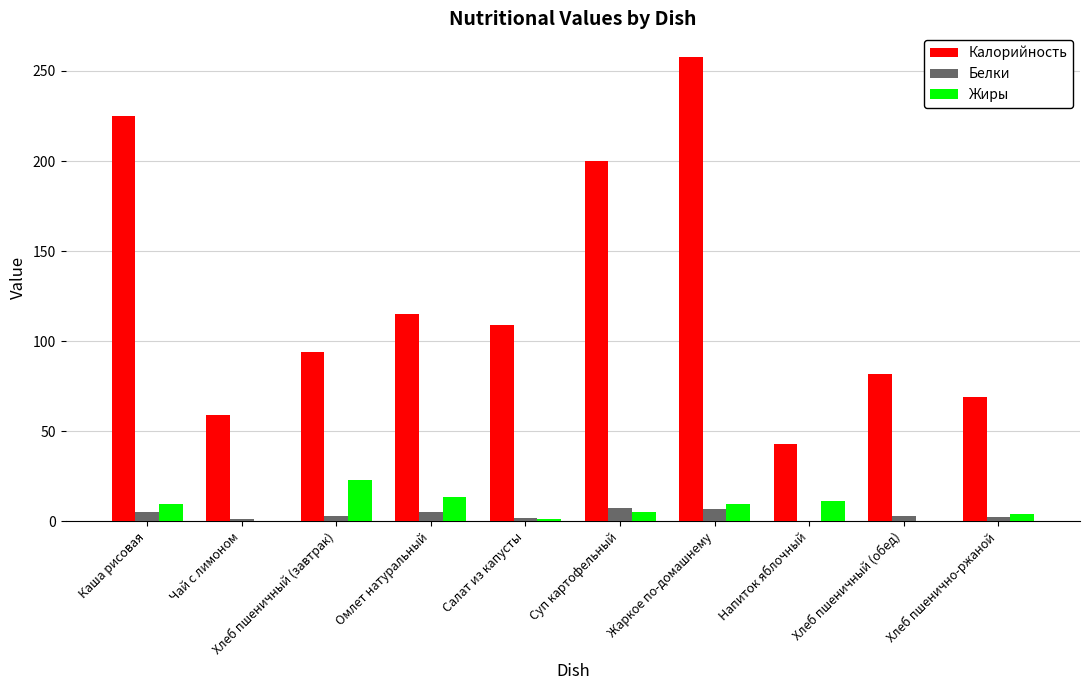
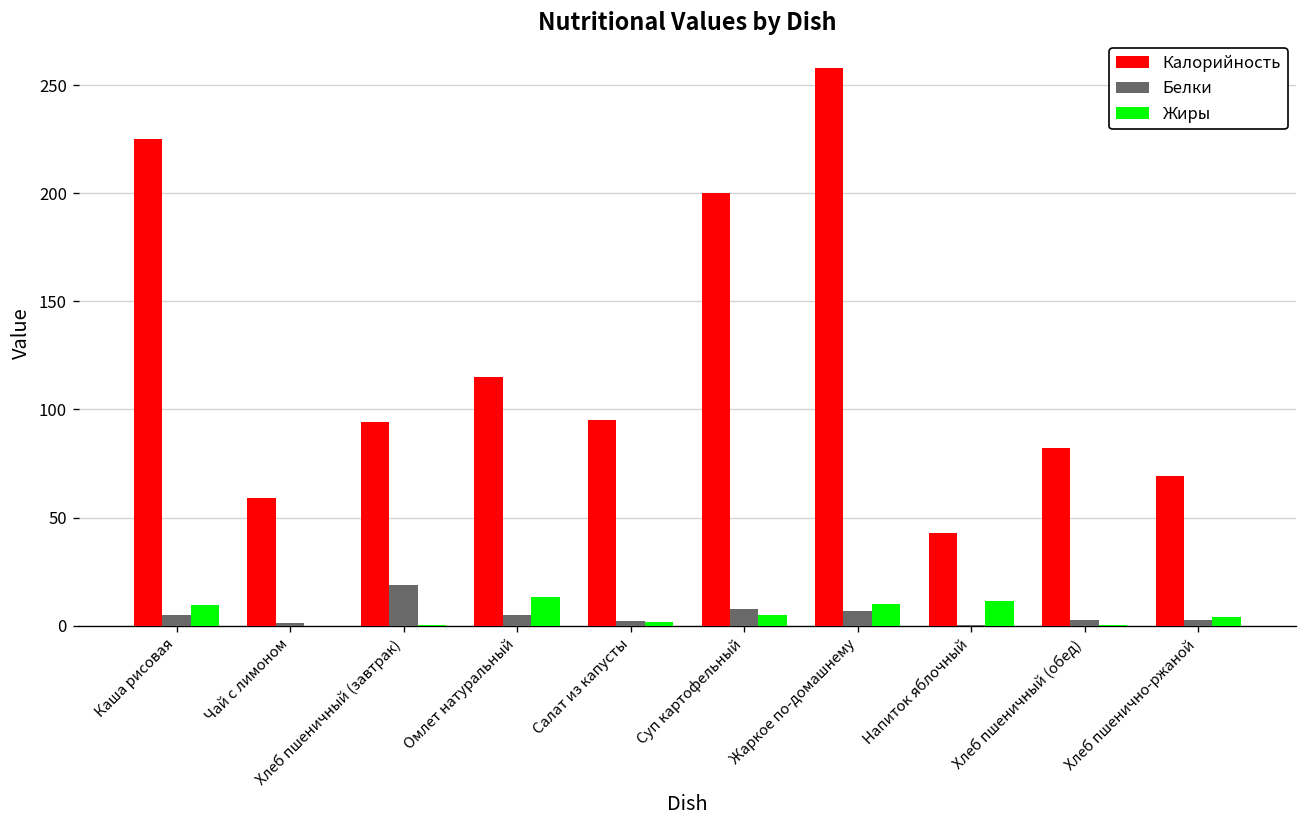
  {
    "Калорийность": {
      "Каша рисовая": 225,
      "Чай с лимоном": 59,
      "Хлеб пшеничный (завтрак)": 94,
      "Омлет натуральный": 115,
-     "Салат из капусты": 109,
+     "Салат из капусты": 95,
      "Суп картофельный": 200,
      "Жаркое по-домашнему": 258,
      "Напиток яблочный": 43,
      "Хлеб пшеничный (обед)": 82,
      "Хлеб пшенично-ржаной": 69
    },
    "Белки": {
      "Каша рисовая": 5,
-     "Хлеб пшеничный (завтрак)": 3,
+     "Хлеб пшеничный (завтрак)": 19,
      "Омлет натуральный": 5,
      "Салат из капусты": 2,
      "Суп картофельный": 8,
      "Жаркое по-домашнему": 7,
      "Хлеб пшеничный (обед)": 3,
      "Хлеб пшенично-ржаной": 2
    },
    "Жиры": {
      "Каша рисовая": 10,
-     "Хлеб пшеничный (завтрак)": 23,
+     "Хлеб пшеничный (завтрак)": 0,
      "Омлет натуральный": 13,
      "Салат из капусты": 2,
      "Суп картофельный": 5,
      "Жаркое по-домашнему": 10,
      "Напиток яблочный": 11,
      "Хлеб пшенично-ржаной": 4
    }
  }
